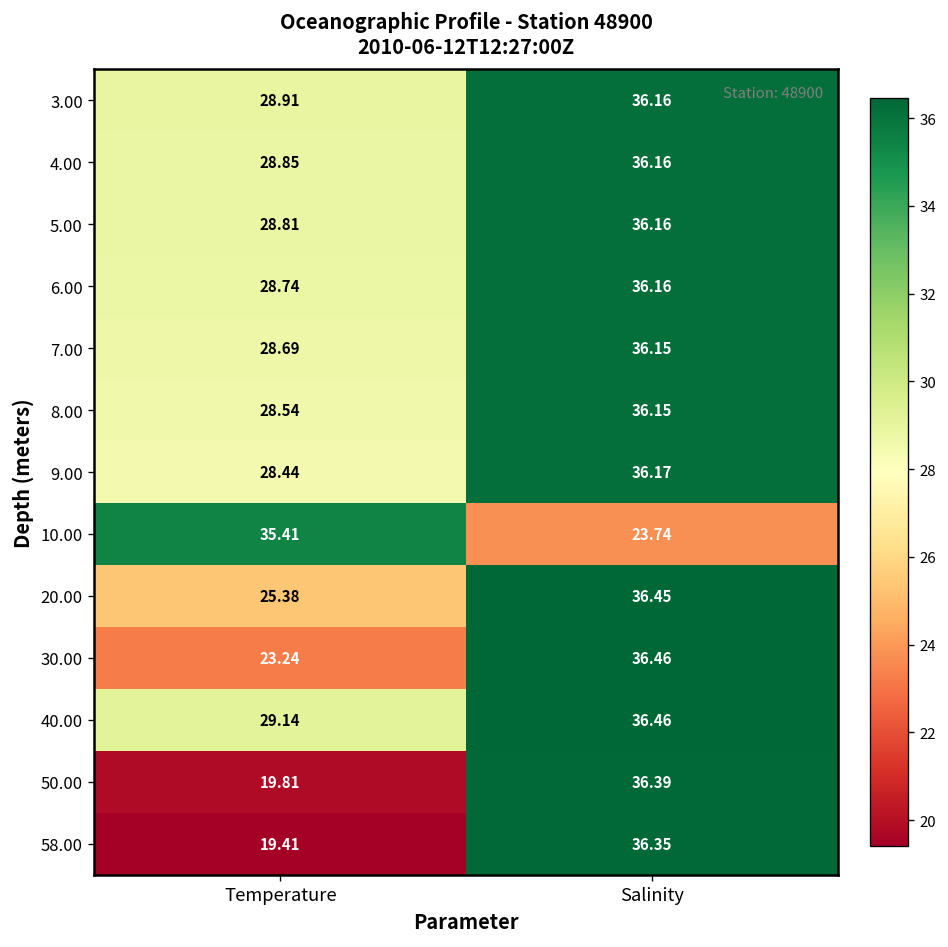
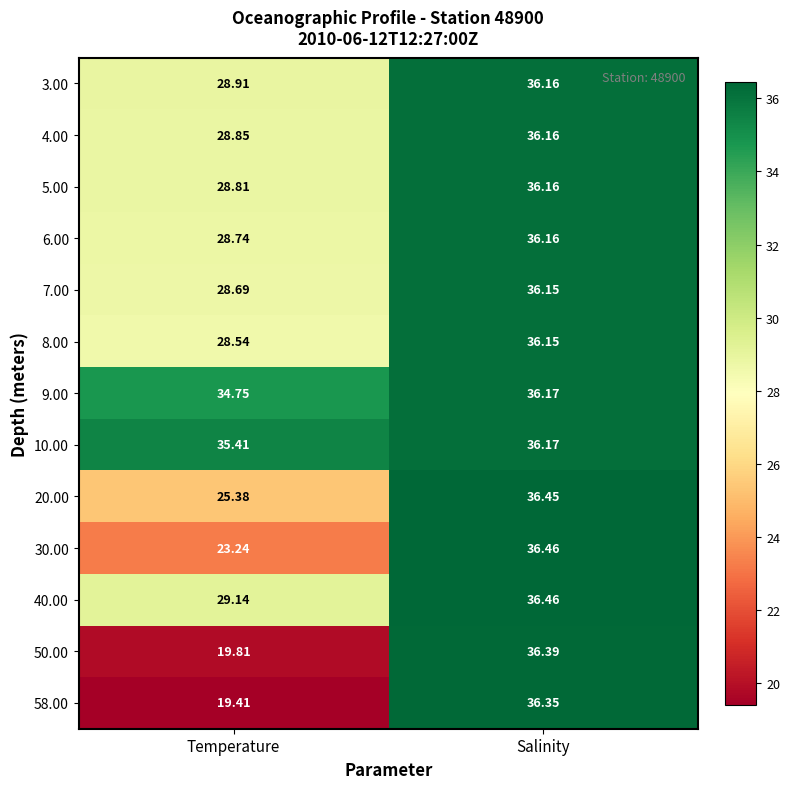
  {
    "3.00": {
      "Temperature": 28.91
    },
    "4.00": {
      "Temperature": 28.85,
      "Salinity": 36.16
    },
    "5.00": {
      "Temperature": 28.81,
      "Salinity": 36.16
    },
    "6.00": {
      "Temperature": 28.74,
      "Salinity": 36.16
    },
    "7.00": {
      "Temperature": 28.69,
      "Salinity": 36.15
    },
    "8.00": {
      "Temperature": 28.54,
      "Salinity": 36.15
    },
    "9.00": {
-     "Temperature": 28.44,
+     "Temperature": 34.75,
      "Salinity": 36.17
    },
    "10.00": {
      "Temperature": 35.41,
-     "Salinity": 23.74
+     "Salinity": 36.17
    },
    "20.00": {
      "Temperature": 25.38,
      "Salinity": 36.45
    },
    "30.00": {
      "Temperature": 23.24,
      "Salinity": 36.46
    },
    "40.00": {
      "Temperature": 29.14,
      "Salinity": 36.46
    },
    "50.00": {
      "Temperature": 19.81,
      "Salinity": 36.39
    },
    "58.00": {
      "Temperature": 19.41,
      "Salinity": 36.35
    }
  }
